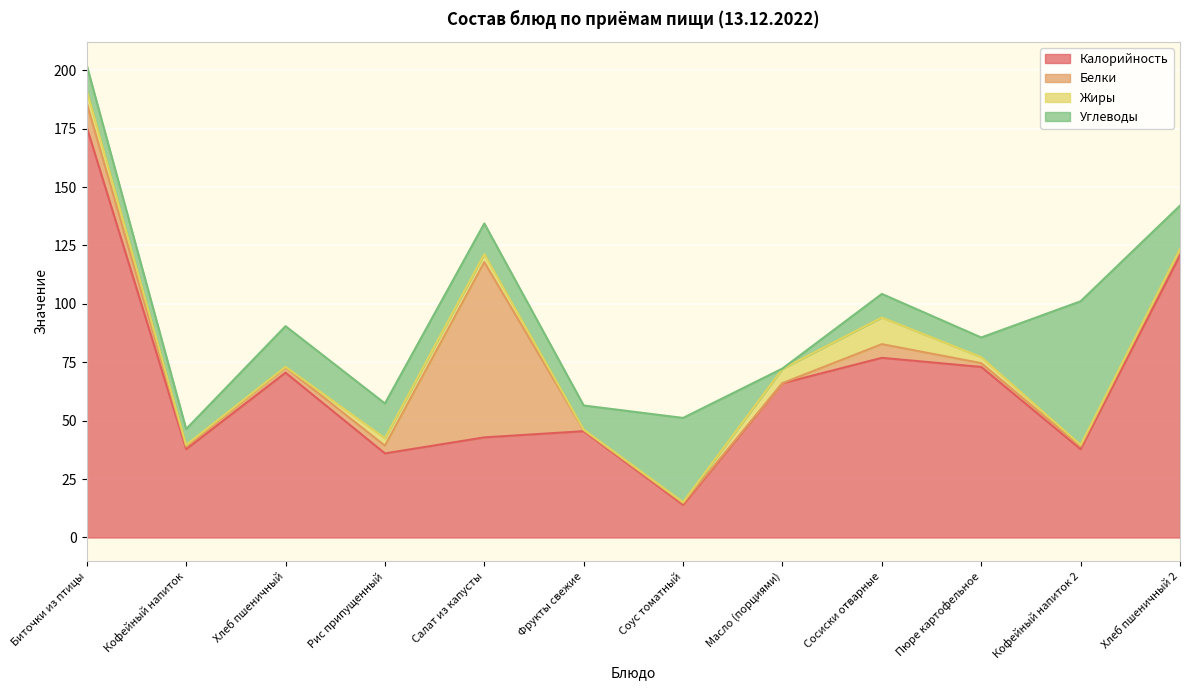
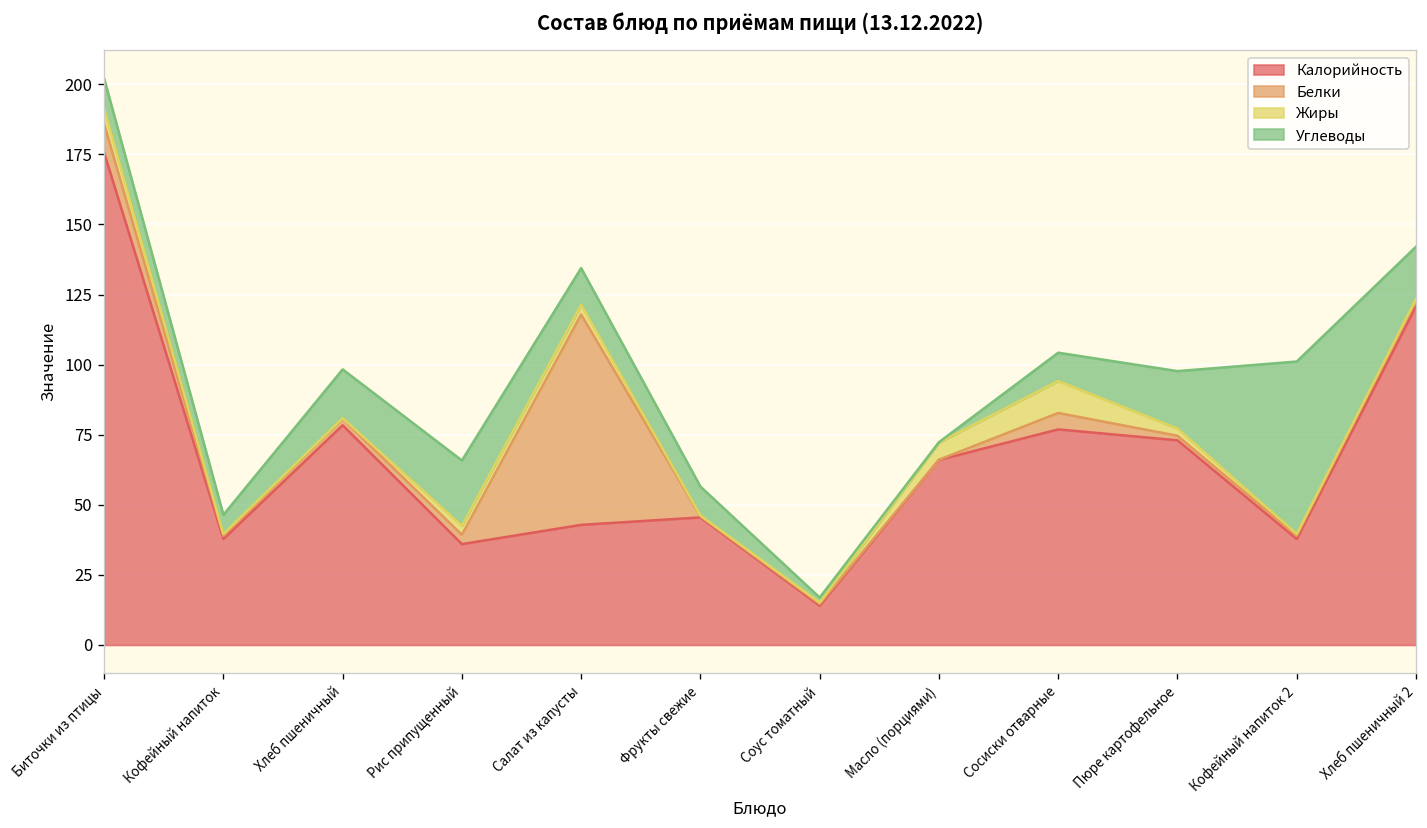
  {
    "Калорийность": {
      "Биточки из птицы": 176,
      "Кофейный напиток": 38,
-     "Хлеб пшеничный": 71,
+     "Хлеб пшеничный": 78,
      "Рис припущенный": 36,
      "Салат из капусты": 43,
      "Сосиски отварные": 77,
      "Пюре картофельное": 73,
      "Кофейный напиток 2": 38,
      "Хлеб пшеничный 2": 121
    },
    "Углеводы": {
      "Биточки из птицы": 11,
      "Кофейный напиток": 7,
      "Хлеб пшеничный": 17,
-     "Рис припущенный": 15,
+     "Рис припущенный": 23,
      "Салат из капусты": 13,
      "Фрукты свежие": 10,
-     "Соус томатный": 36,
+     "Соус томатный": 2,
      "Сосиски отварные": 10,
-     "Пюре картофельное": 8,
+     "Пюре картофельное": 20,
      "Кофейный напиток 2": 62,
      "Хлеб пшеничный 2": 19
    }
  }
